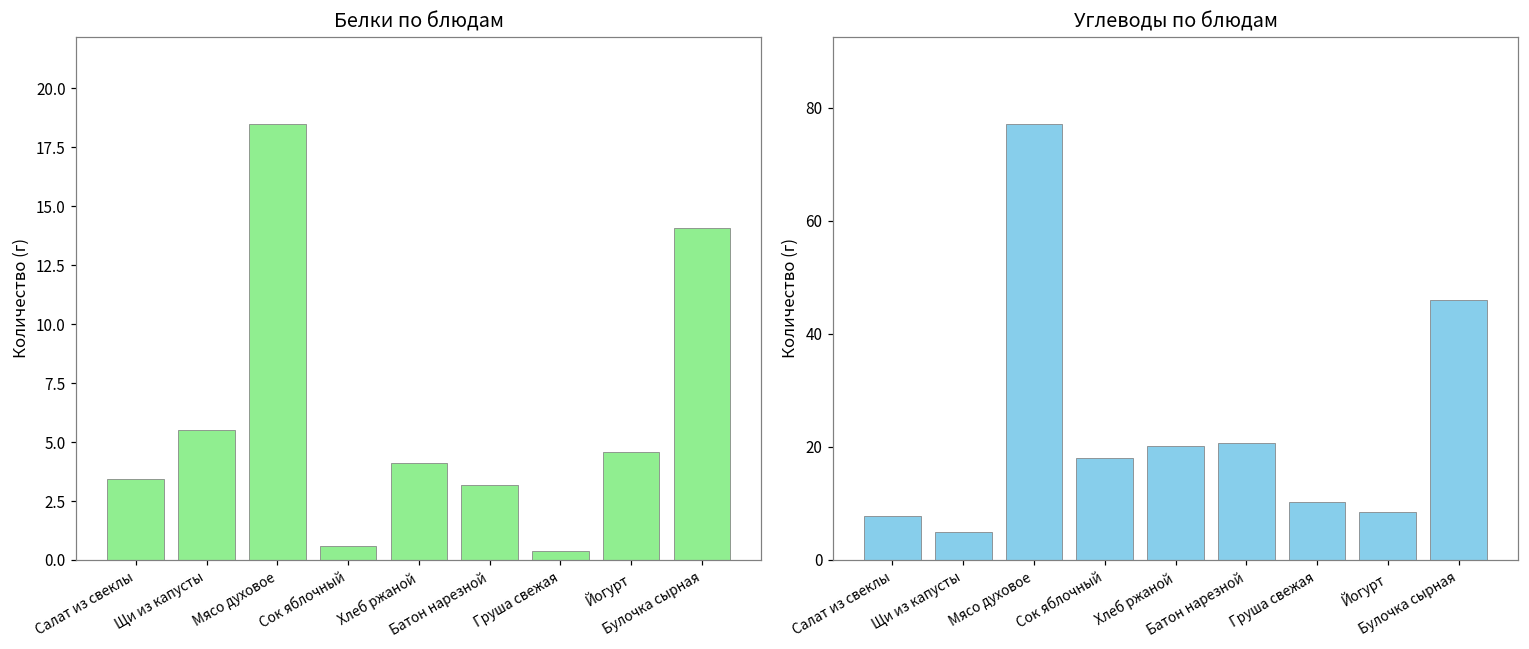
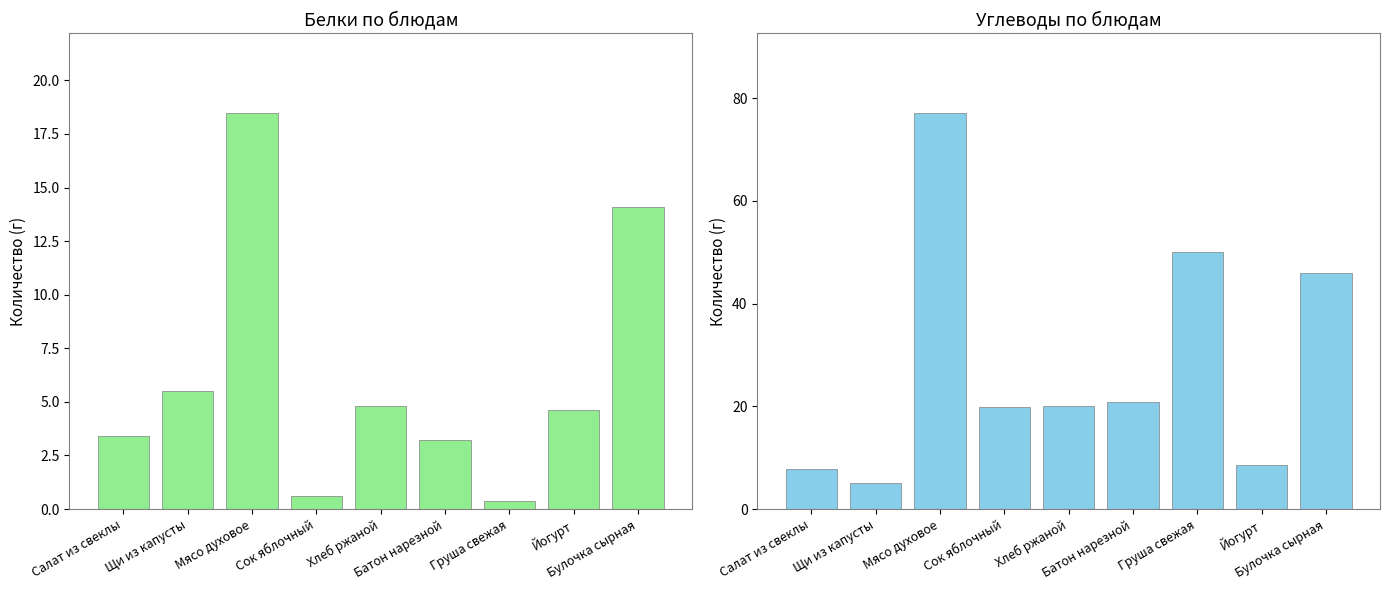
  {
    "Белки по блюдам": {
      "Салат из свеклы": 3.4,
      "Щи из капусты": 5.5,
      "Мясо духовое": 18.5,
      "Сок яблочный": 0.6,
-     "Хлеб ржаной": 4.1,
+     "Хлеб ржаной": 4.8,
      "Батон нарезной": 3.2,
      "Груша свежая": 0.4,
      "Йогурт": 4.6,
      "Булочка сырная": 14.1
    },
    "Углеводы по блюдам": {
      "Салат из свеклы": 8,
      "Щи из капусты": 5,
      "Мясо духовое": 77,
-     "Сок яблочный": 18,
+     "Сок яблочный": 20,
      "Хлеб ржаной": 20,
      "Батон нарезной": 21,
-     "Груша свежая": 10,
+     "Груша свежая": 50,
      "Йогурт": 9,
      "Булочка сырная": 46
    }
  }
